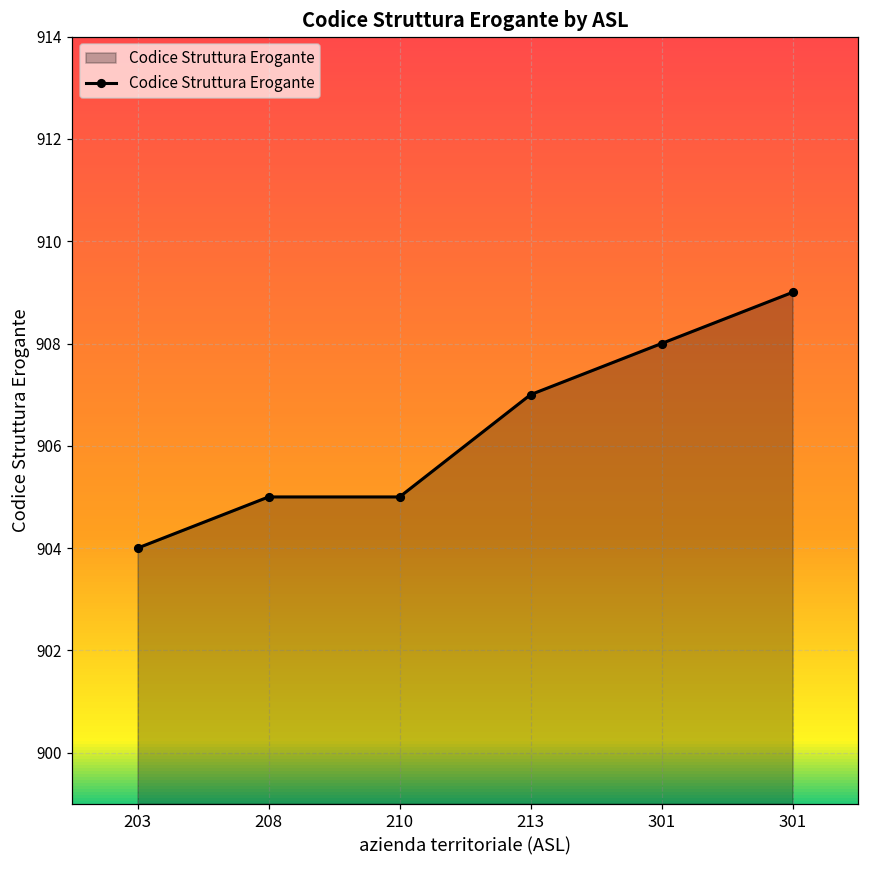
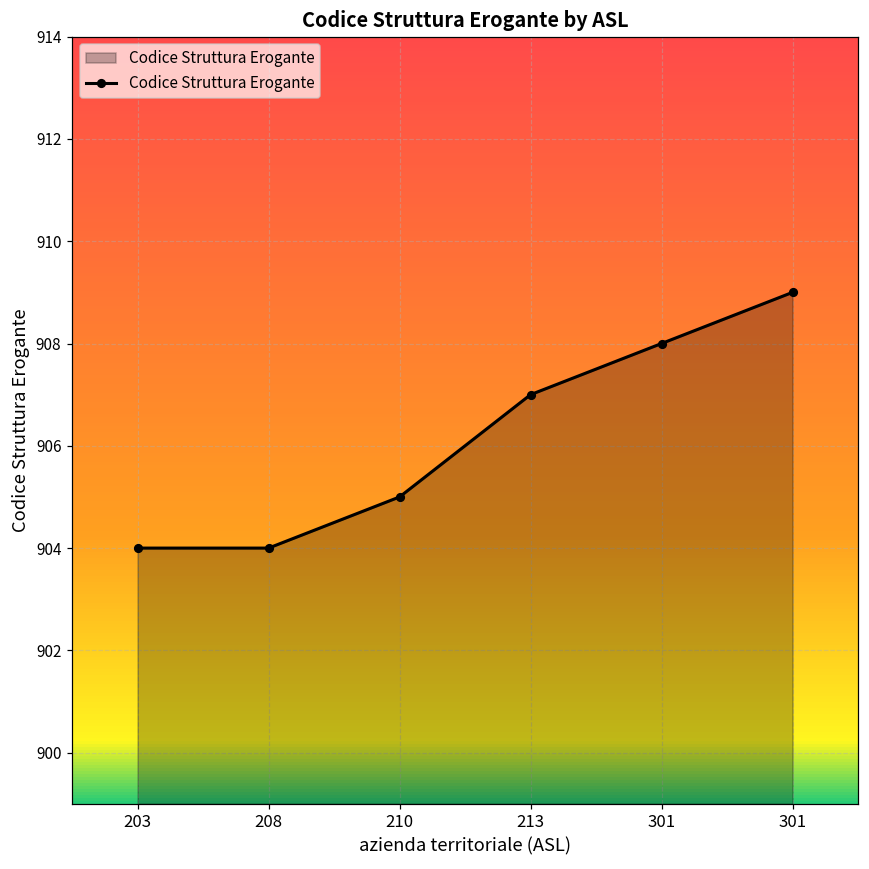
  {
    "203": 904,
-   "208": 905,
+   "208": 904,
    "210": 905,
    "213": 907
  }
